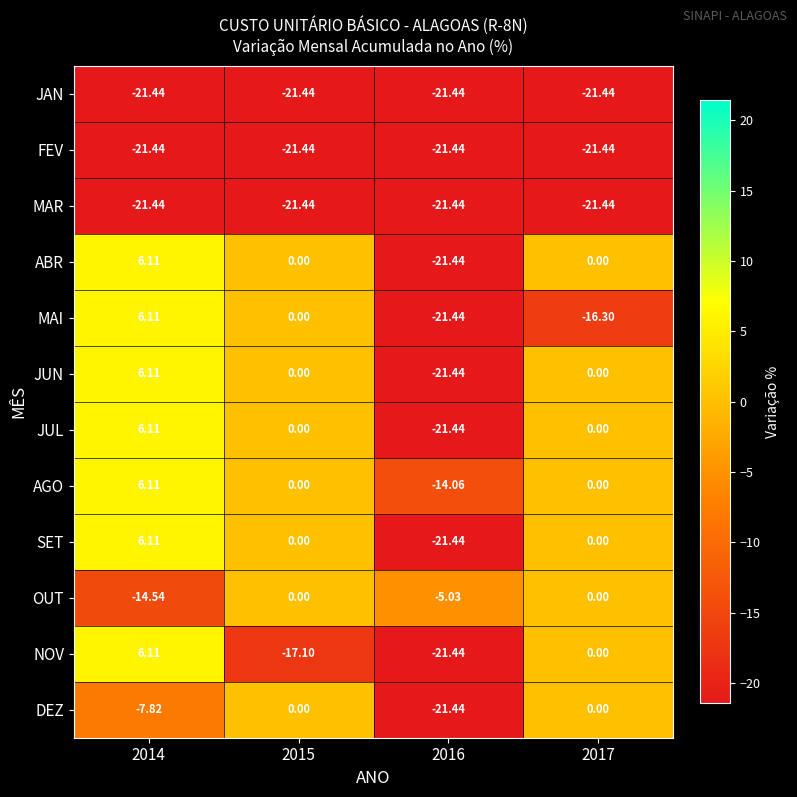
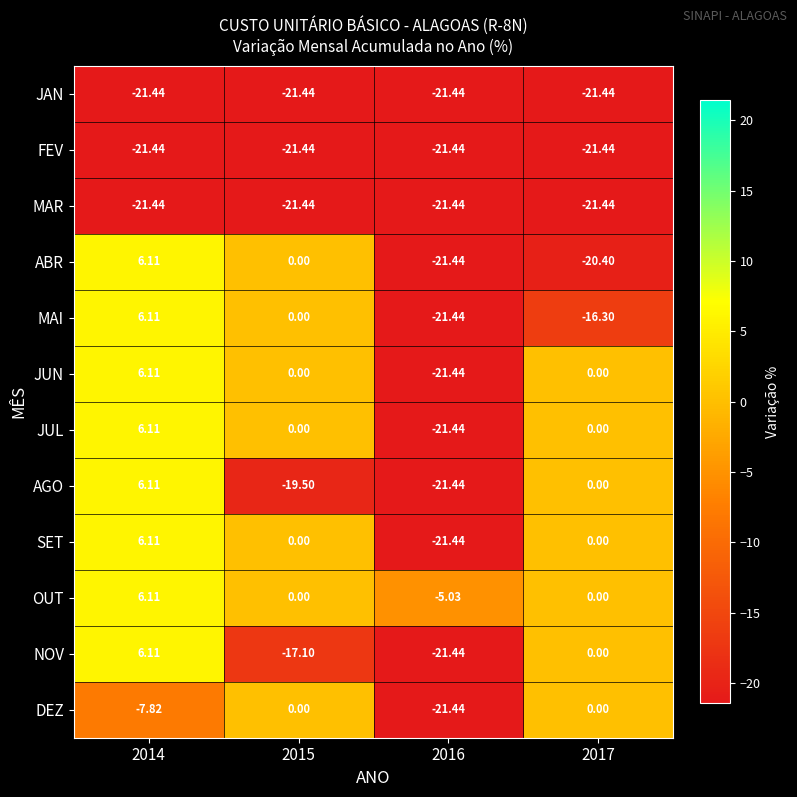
  {
    "JAN": {
      "2014": -21.44,
      "2015": -21.44,
      "2016": -21.44,
      "2017": -21.44
    },
    "FEV": {
      "2014": -21.44,
      "2015": -21.44,
      "2016": -21.44,
      "2017": -21.44
    },
    "MAR": {
      "2014": -21.44,
      "2015": -21.44,
      "2016": -21.44,
      "2017": -21.44
    },
    "ABR": {
      "2014": 6.11,
      "2015": 0.00,
      "2016": -21.44,
-     "2017": 0.00
+     "2017": -20.40
    },
    "MAI": {
      "2014": 6.11,
      "2015": 0.00,
      "2016": -21.44,
      "2017": -16.30
    },
    "JUN": {
      "2014": 6.11,
      "2015": 0.00,
      "2016": -21.44,
      "2017": 0.00
    },
    "JUL": {
      "2014": 6.11,
      "2015": 0.00,
      "2016": -21.44,
      "2017": 0.00
    },
    "AGO": {
      "2014": 6.11,
-     "2015": 0.00,
-     "2016": -14.06,
+     "2015": -19.50,
+     "2016": -21.44,
      "2017": 0.00
    },
    "SET": {
      "2014": 6.11,
      "2015": 0.00,
      "2016": -21.44,
      "2017": 0.00
    },
    "OUT": {
-     "2014": -14.54,
+     "2014": 6.11,
      "2015": 0.00,
      "2016": -5.03,
      "2017": 0.00
    },
    "NOV": {
      "2014": 6.11,
      "2015": -17.10,
      "2016": -21.44,
      "2017": 0.00
    },
    "DEZ": {
      "2014": -7.82,
      "2015": 0.00,
      "2016": -21.44,
      "2017": 0.00
    }
  }
